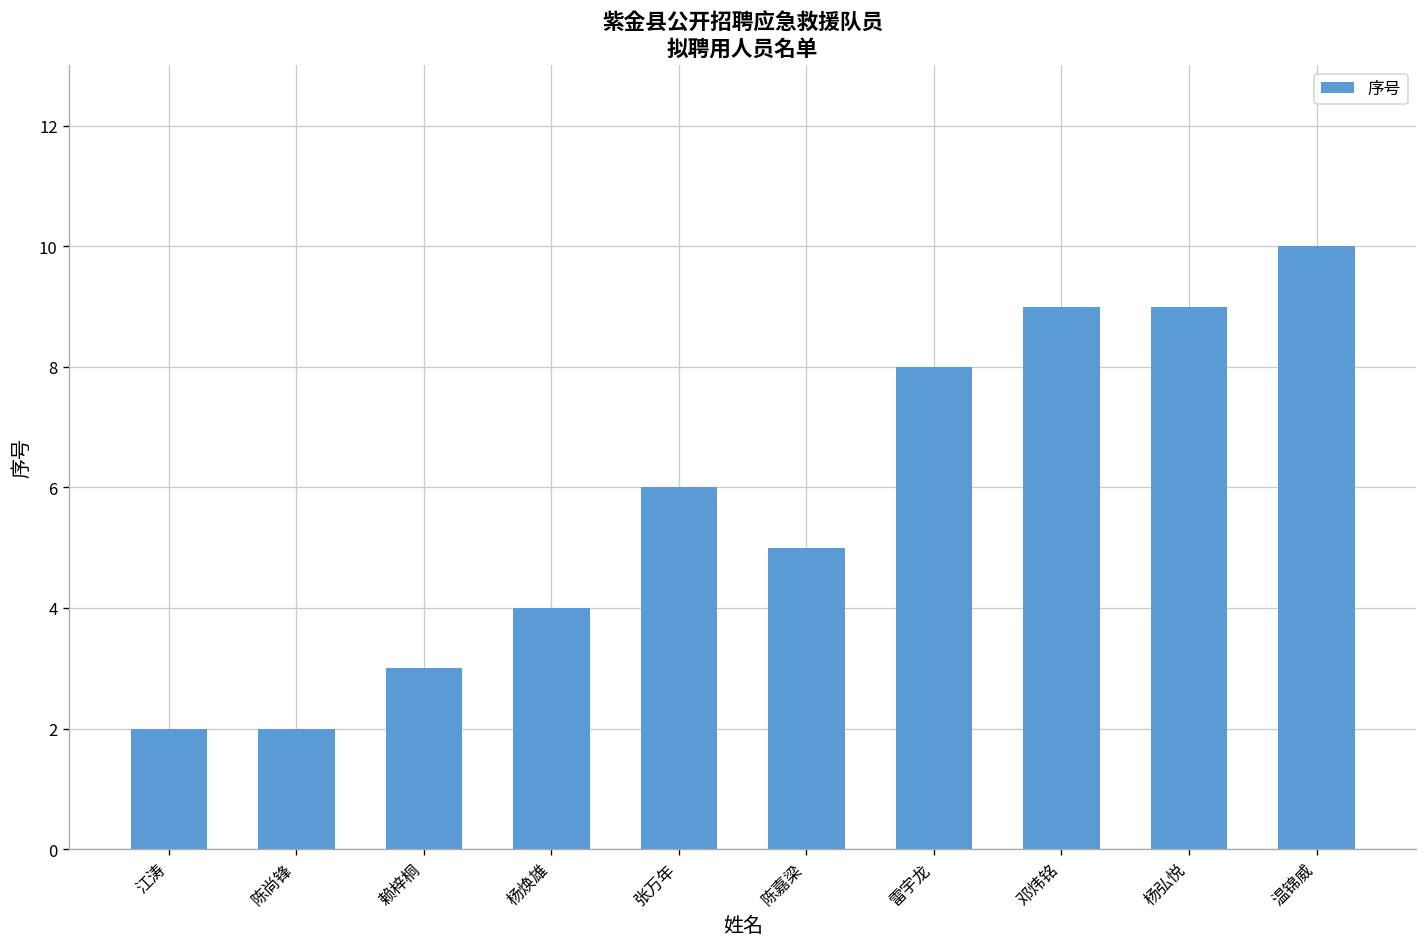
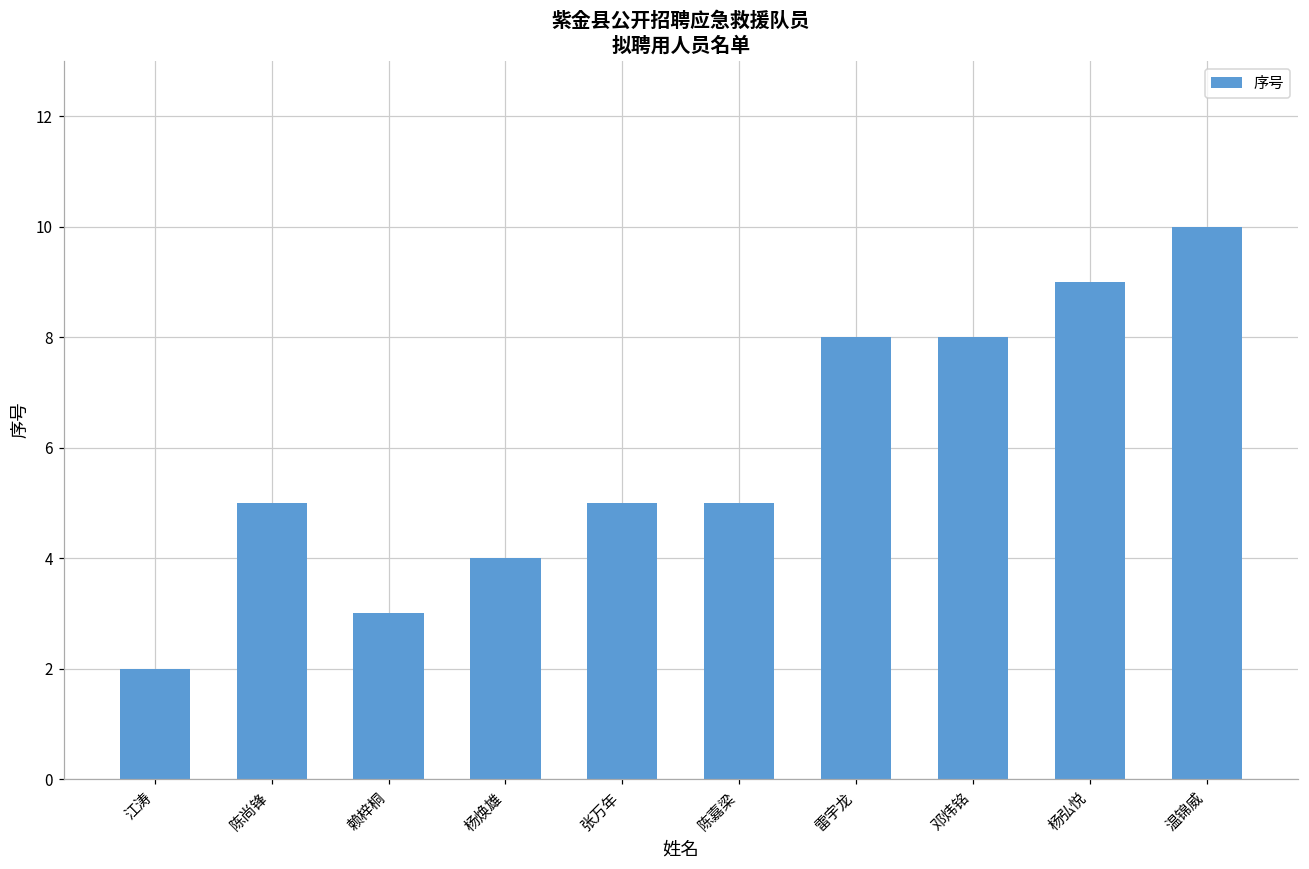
  {
    "江涛": 2,
-   "陈尚锋": 2,
+   "陈尚锋": 5,
    "赖梓桐": 3,
    "杨焕雄": 4,
-   "张万年": 6,
+   "张万年": 5,
    "陈嘉梁": 5,
    "雷宇龙": 8,
-   "邓炜铭": 9,
+   "邓炜铭": 8,
    "杨弘悦": 9,
    "温锦威": 10
  }
